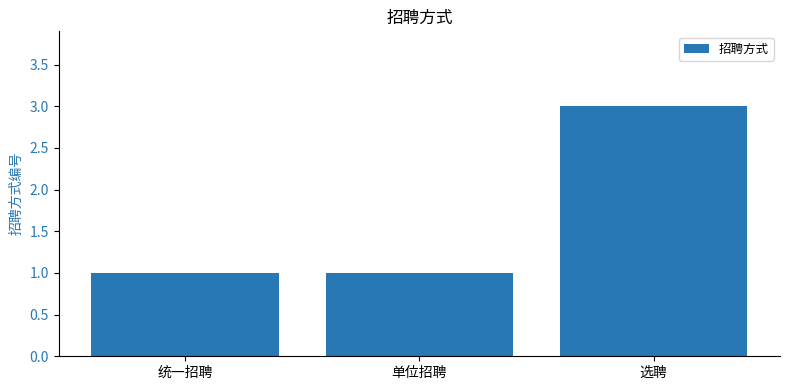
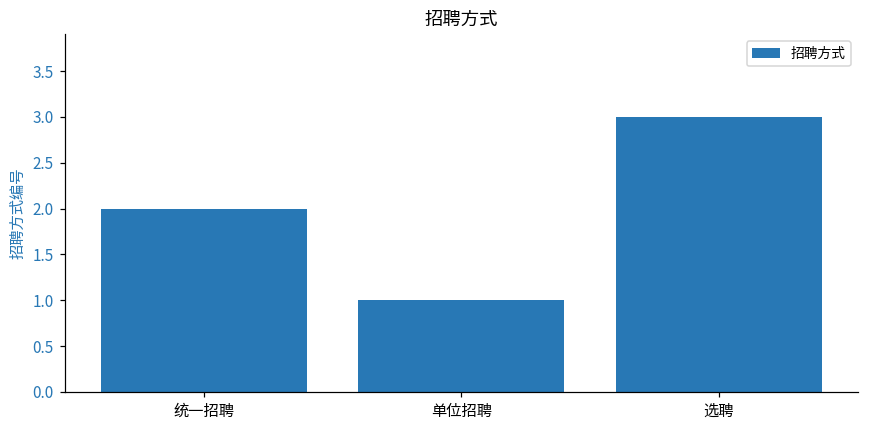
  {
-   "统一招聘": 1,
+   "统一招聘": 2,
    "单位招聘": 1,
    "选聘": 3
  }
